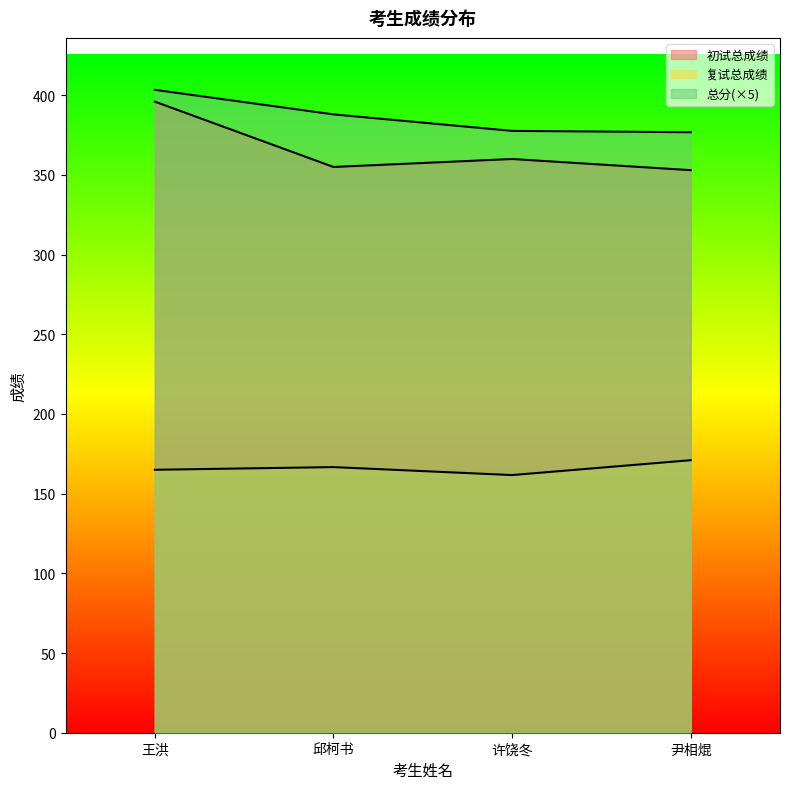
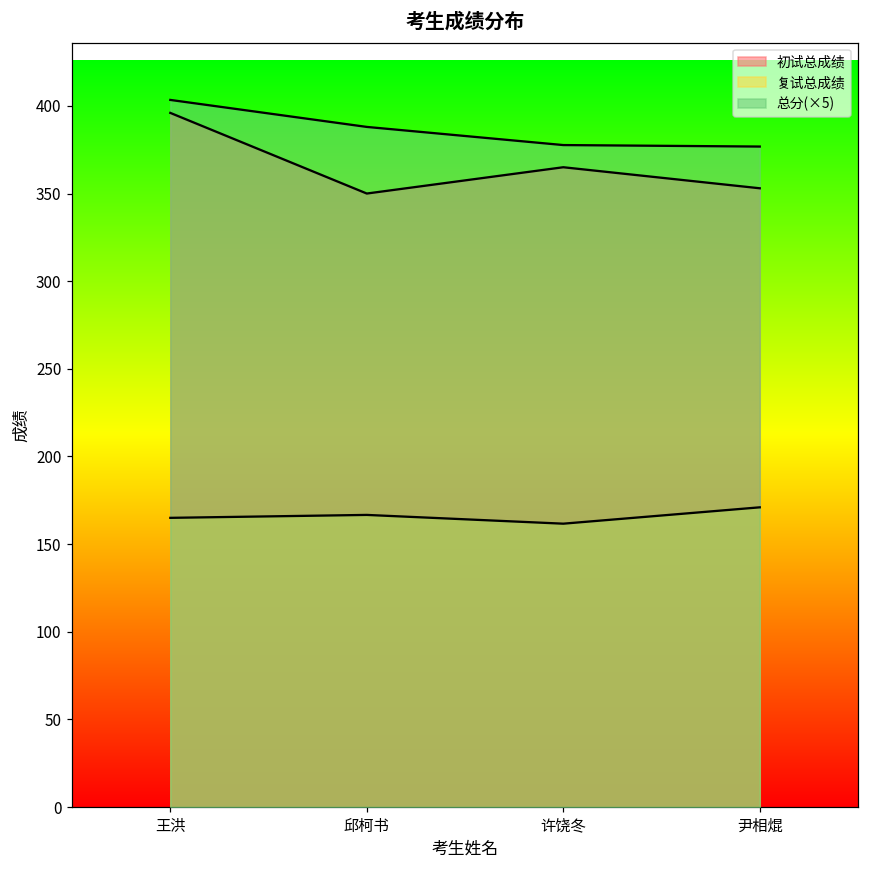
  {
    "初试总成绩": {
      "王洪": 396,
-     "邱柯书": 355,
-     "许饶冬": 360,
+     "邱柯书": 350,
+     "许饶冬": 365,
      "尹相焜": 353
    },
    "复试总成绩": {
      "王洪": 165,
      "邱柯书": 167,
      "许饶冬": 162,
      "尹相焜": 171
    },
    "总分(×5)": {
      "王洪": 403,
      "邱柯书": 388,
      "许饶冬": 378,
      "尹相焜": 377
    }
  }
